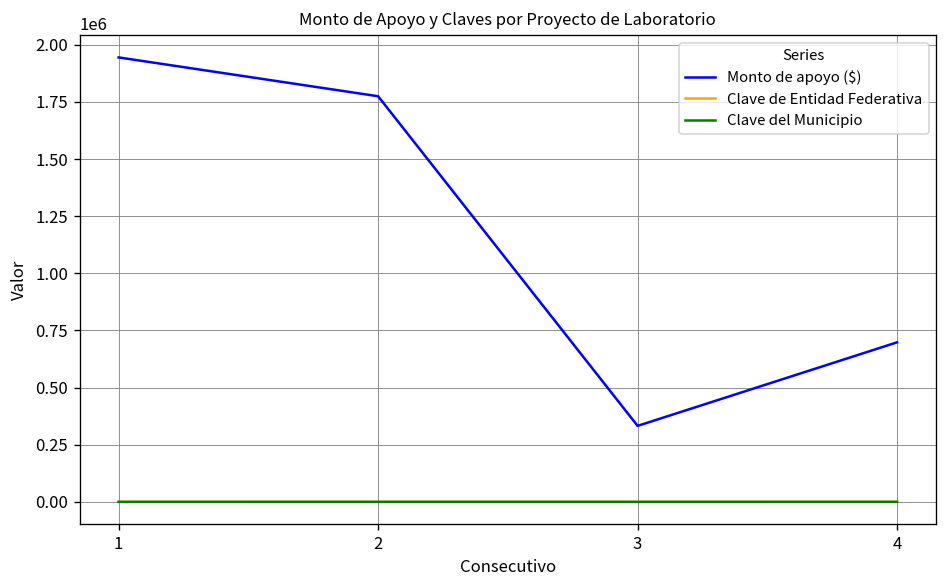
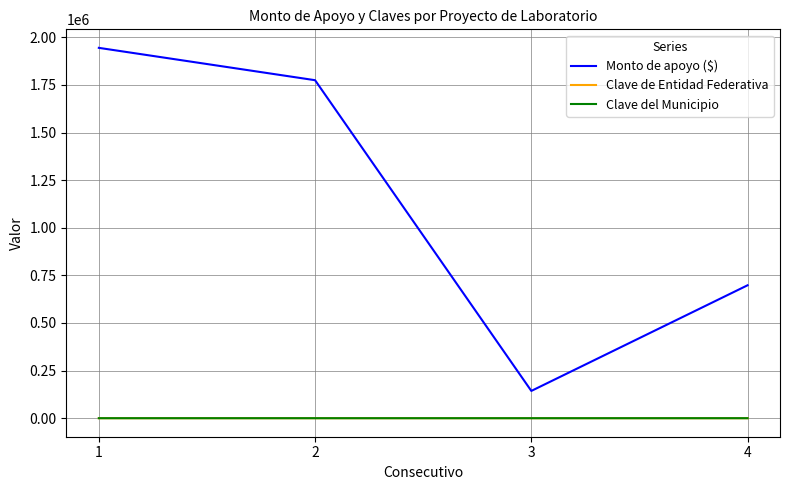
  {
    "Monto de apoyo ($)": {
      "1": 1950000,
      "2": 1780000,
-     "3": 330000,
+     "3": 140000,
      "4": 700000
    },
    "Clave del Municipio": {
      "1": 0,
      "2": 0,
      "3": 0,
      "4": 0
    }
  }
